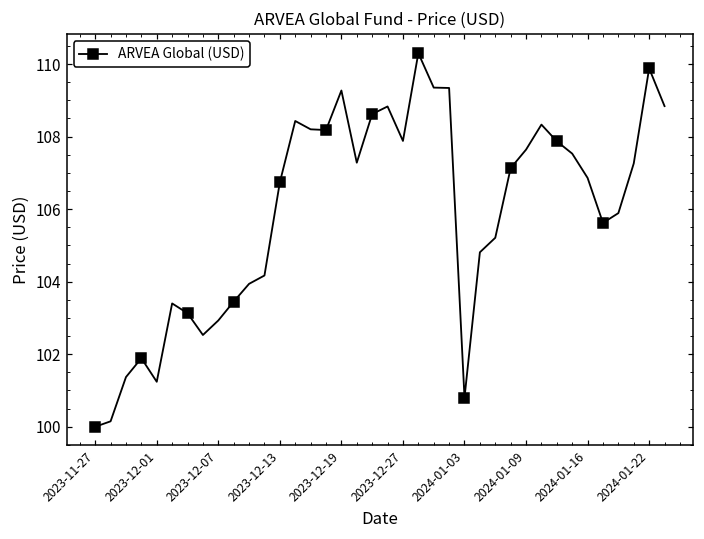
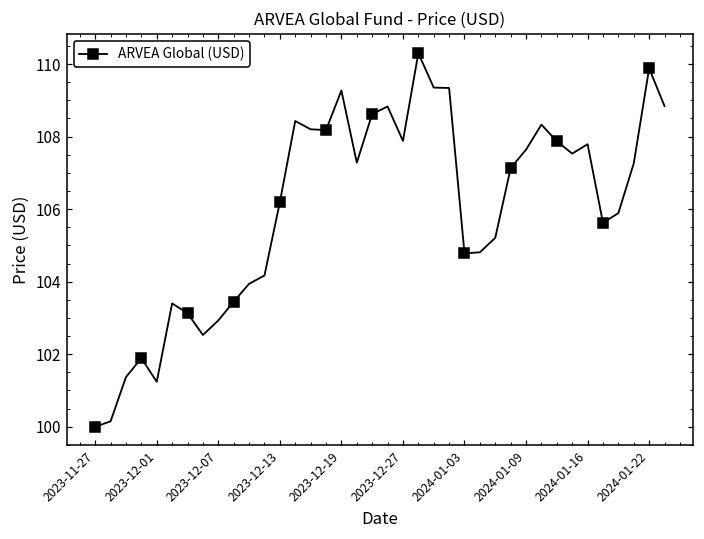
  {
    "2023-11-27": 100.0,
    "2023-12-01": 101.2,
    "2023-12-07": 102.9,
-   "2023-12-13": 106.7,
+   "2023-12-13": 106.2,
    "2023-12-19": 109.3,
    "2023-12-27": 107.9,
-   "2024-01-03": 100.8,
+   "2024-01-03": 104.8,
    "2024-01-09": 107.6,
-   "2024-01-16": 106.9,
+   "2024-01-16": 107.8,
    "2024-01-22": 109.9
  }
